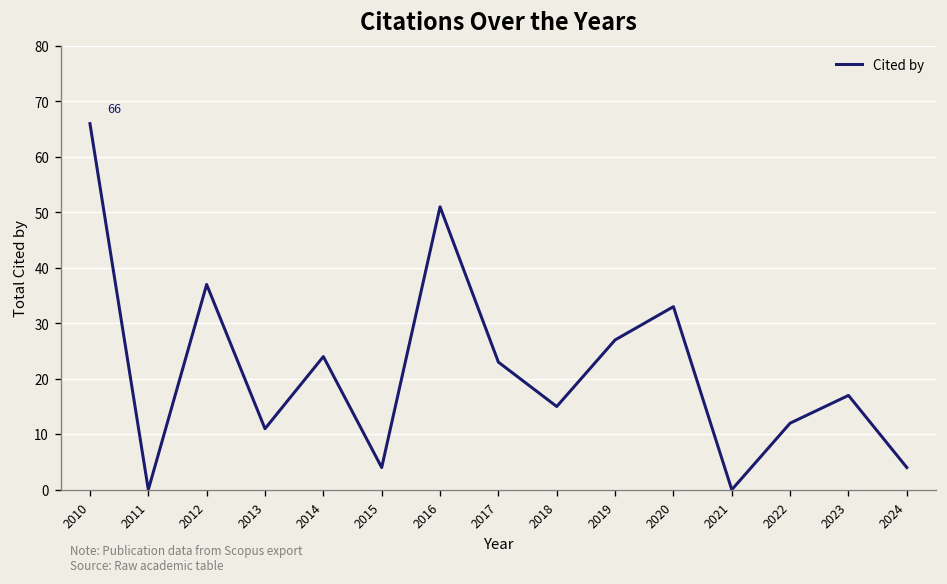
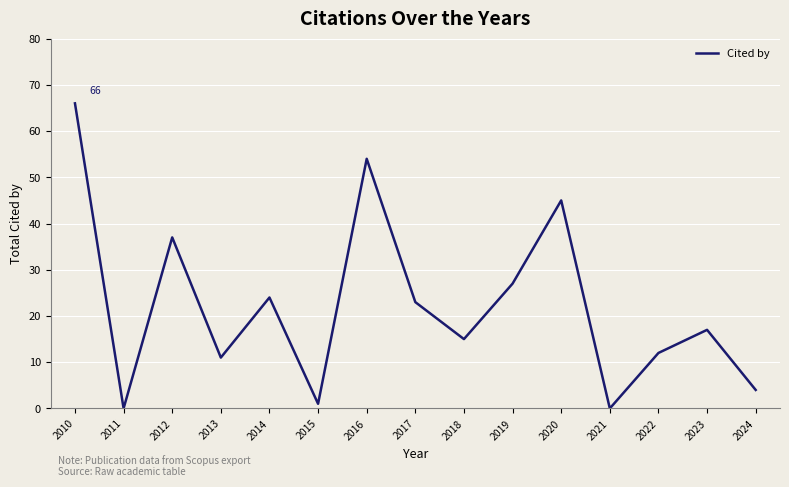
  {
    "2011": 0,
    "2012": 37,
    "2013": 11,
    "2014": 24,
-   "2015": 4,
-   "2016": 51,
+   "2015": 1,
+   "2016": 54,
    "2017": 23,
    "2018": 15,
    "2019": 27,
-   "2020": 33,
+   "2020": 45,
    "2021": 0,
    "2022": 12,
    "2023": 17,
    "2024": 4
  }
